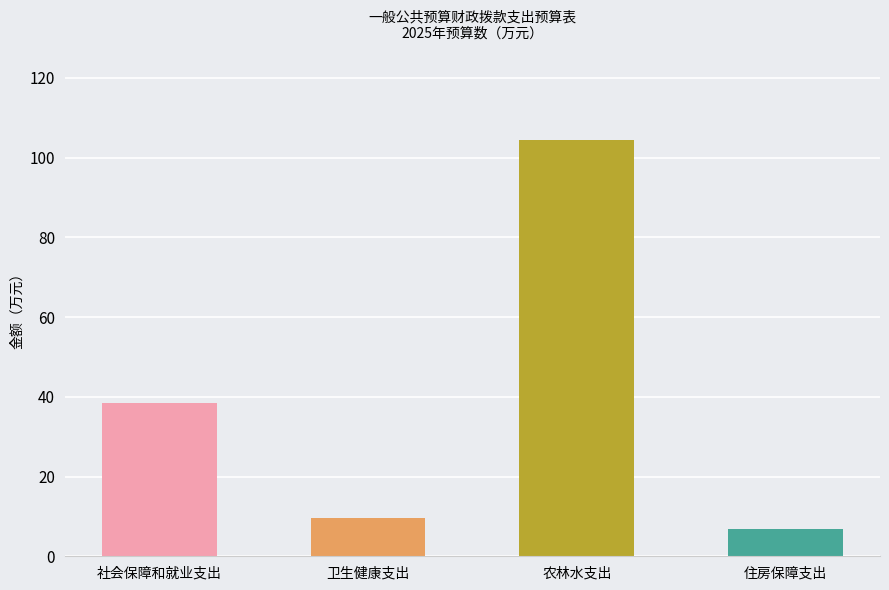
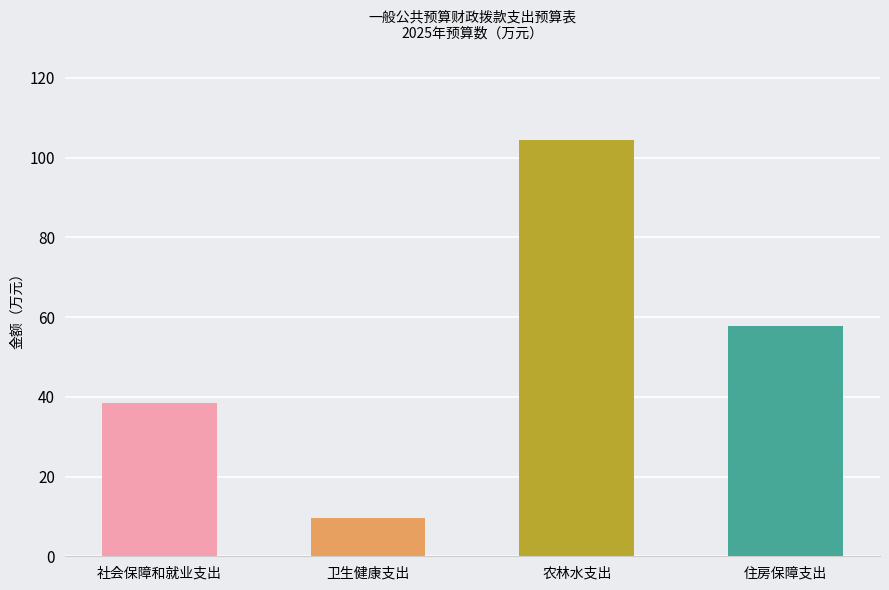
  {
    "社会保障和就业支出": 39,
    "卫生健康支出": 10,
    "农林水支出": 105,
-   "住房保障支出": 7
+   "住房保障支出": 58
  }
